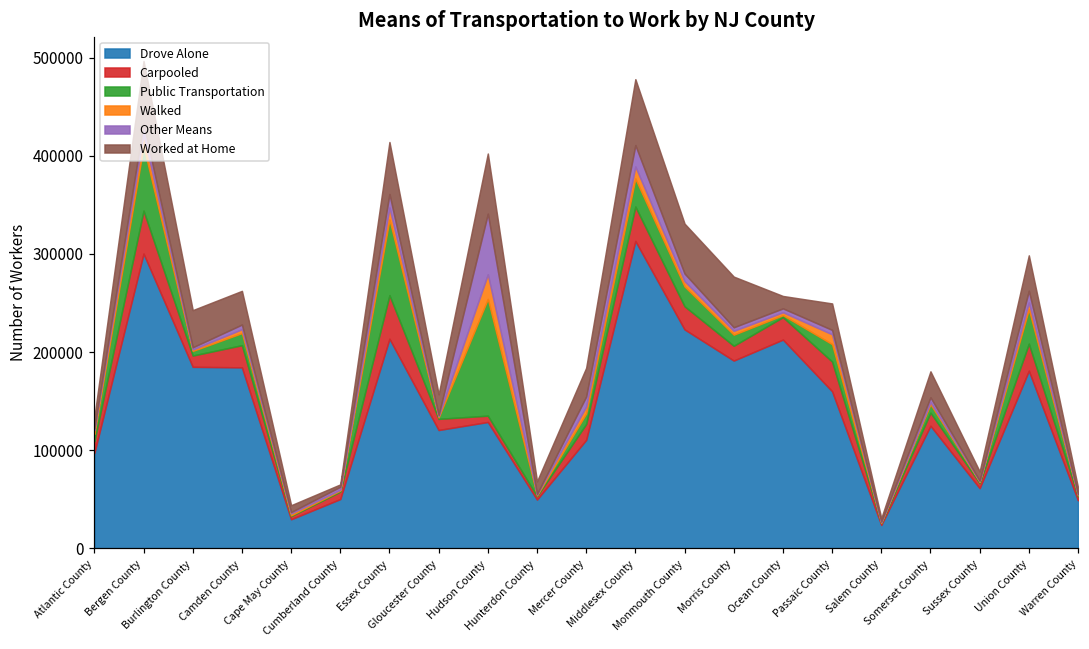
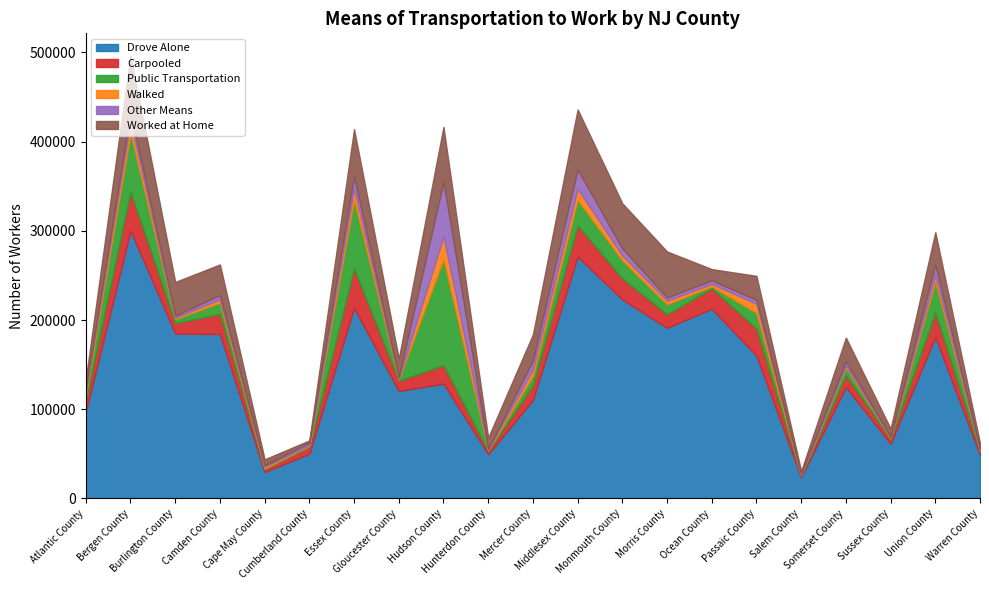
  {
    "Drove Alone": {
      "Atlantic County": 100000,
      "Bergen County": 300000,
      "Burlington County": 180000,
      "Camden County": 180000,
      "Cape May County": 30000,
      "Cumberland County": 50000,
      "Essex County": 210000,
      "Gloucester County": 120000,
      "Hudson County": 130000,
      "Hunterdon County": 50000,
      "Mercer County": 110000,
-     "Middlesex County": 310000,
+     "Middlesex County": 270000,
      "Monmouth County": 220000,
      "Morris County": 190000,
      "Ocean County": 210000,
      "Passaic County": 160000,
      "Somerset County": 120000,
      "Sussex County": 60000,
      "Union County": 180000,
      "Warren County": 50000
    },
    "Carpooled": {
      "Atlantic County": 10000,
      "Bergen County": 40000,
      "Burlington County": 10000,
      "Camden County": 20000,
      "Essex County": 40000,
-     "Hudson County": 10000,
+     "Hudson County": 20000,
      "Mercer County": 20000,
      "Middlesex County": 40000,
      "Monmouth County": 20000,
      "Morris County": 20000,
      "Passaic County": 30000,
      "Somerset County": 10000,
      "Union County": 30000
    },
    "Public Transportation": {
      "Atlantic County": 10000,
      "Camden County": 10000,
      "Essex County": 80000,
      "Hudson County": 120000,
      "Mercer County": 10000,
      "Middlesex County": 30000,
      "Monmouth County": 20000,
      "Morris County": 10000,
      "Passaic County": 20000,
      "Union County": 30000
    },
    "Walked": {
      "Camden County": 0,
      "Essex County": 10000,
      "Hudson County": 30000,
      "Mercer County": 10000,
      "Middlesex County": 10000,
      "Monmouth County": 10000,
      "Morris County": 0,
      "Ocean County": 0,
      "Passaic County": 10000,
      "Union County": 10000
    },
    "Other Means": {
      "Camden County": 0,
      "Essex County": 10000,
      "Hudson County": 60000,
      "Mercer County": 10000,
      "Middlesex County": 20000,
      "Monmouth County": 10000,
      "Morris County": 0,
      "Ocean County": 0,
      "Passaic County": 0,
      "Somerset County": 0,
      "Union County": 10000
    },
    "Worked at Home": {
      "Atlantic County": 10000,
      "Burlington County": 40000,
      "Camden County": 30000,
      "Cape May County": 10000,
      "Essex County": 50000,
      "Gloucester County": 20000,
      "Hudson County": 60000,
      "Hunterdon County": 10000,
      "Mercer County": 30000,
      "Middlesex County": 70000,
      "Monmouth County": 50000,
      "Morris County": 50000,
      "Ocean County": 10000,
      "Passaic County": 30000,
      "Salem County": 0,
      "Somerset County": 30000,
      "Sussex County": 10000,
      "Union County": 40000,
      "Warren County": 10000
    }
  }
